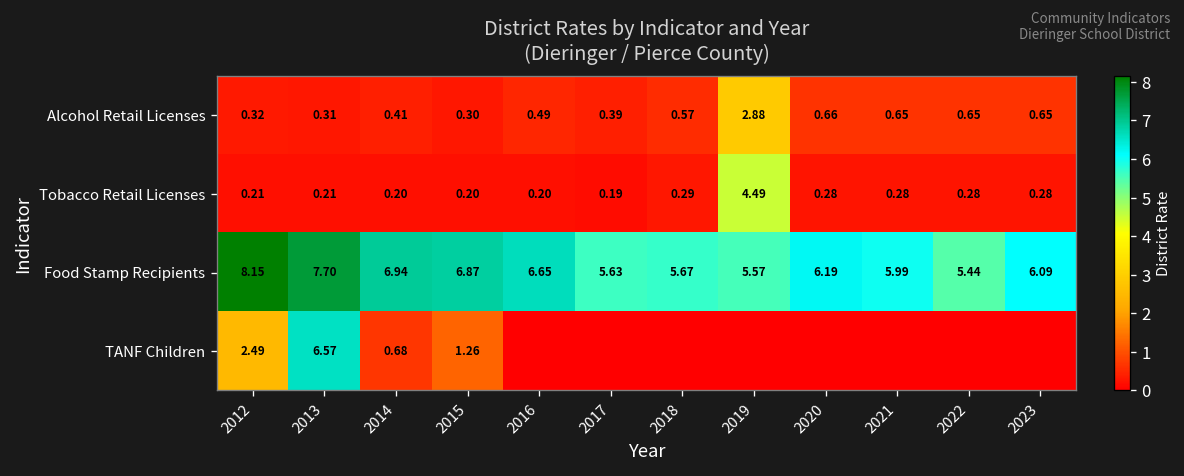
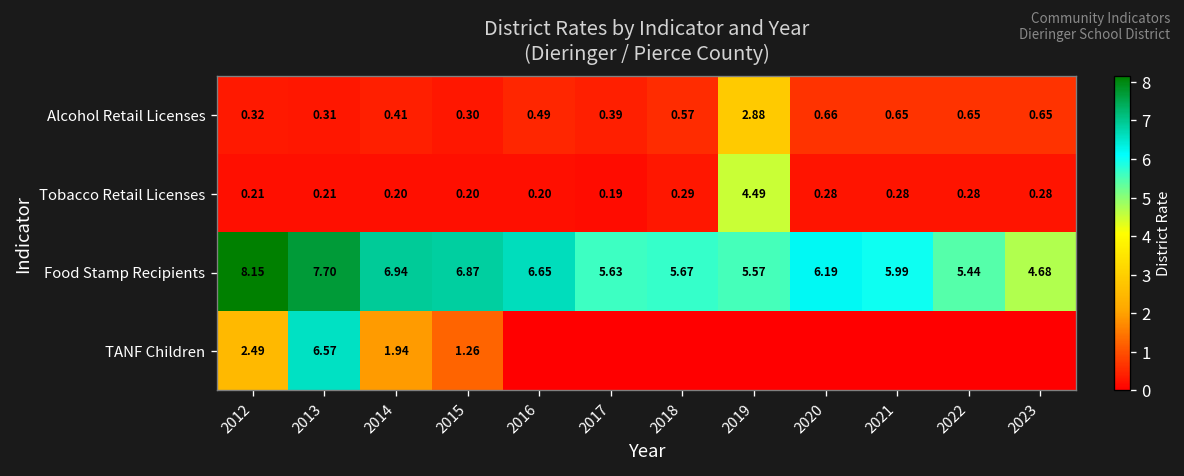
  {
    "Alcohol Retail Licenses": {
      "2012": 0.32,
      "2013": 0.31,
      "2014": 0.41,
      "2015": 0.30,
      "2016": 0.49,
      "2017": 0.39,
      "2018": 0.57,
      "2019": 2.88,
      "2020": 0.66,
      "2021": 0.65,
      "2022": 0.65,
      "2023": 0.65
    },
    "Tobacco Retail Licenses": {
      "2012": 0.21,
      "2013": 0.21,
      "2014": 0.20,
      "2015": 0.20,
      "2016": 0.20,
      "2017": 0.19,
      "2018": 0.29,
      "2019": 4.49,
      "2020": 0.28,
      "2021": 0.28,
      "2022": 0.28,
      "2023": 0.28
    },
    "Food Stamp Recipients": {
      "2012": 8.15,
      "2013": 7.70,
      "2014": 6.94,
      "2015": 6.87,
      "2016": 6.65,
      "2017": 5.63,
      "2018": 5.67,
      "2019": 5.57,
      "2020": 6.19,
      "2021": 5.99,
      "2022": 5.44,
-     "2023": 6.09
+     "2023": 4.68
    },
    "TANF Children": {
      "2012": 2.49,
      "2013": 6.57,
-     "2014": 0.68,
+     "2014": 1.94,
      "2015": 1.26
    }
  }
